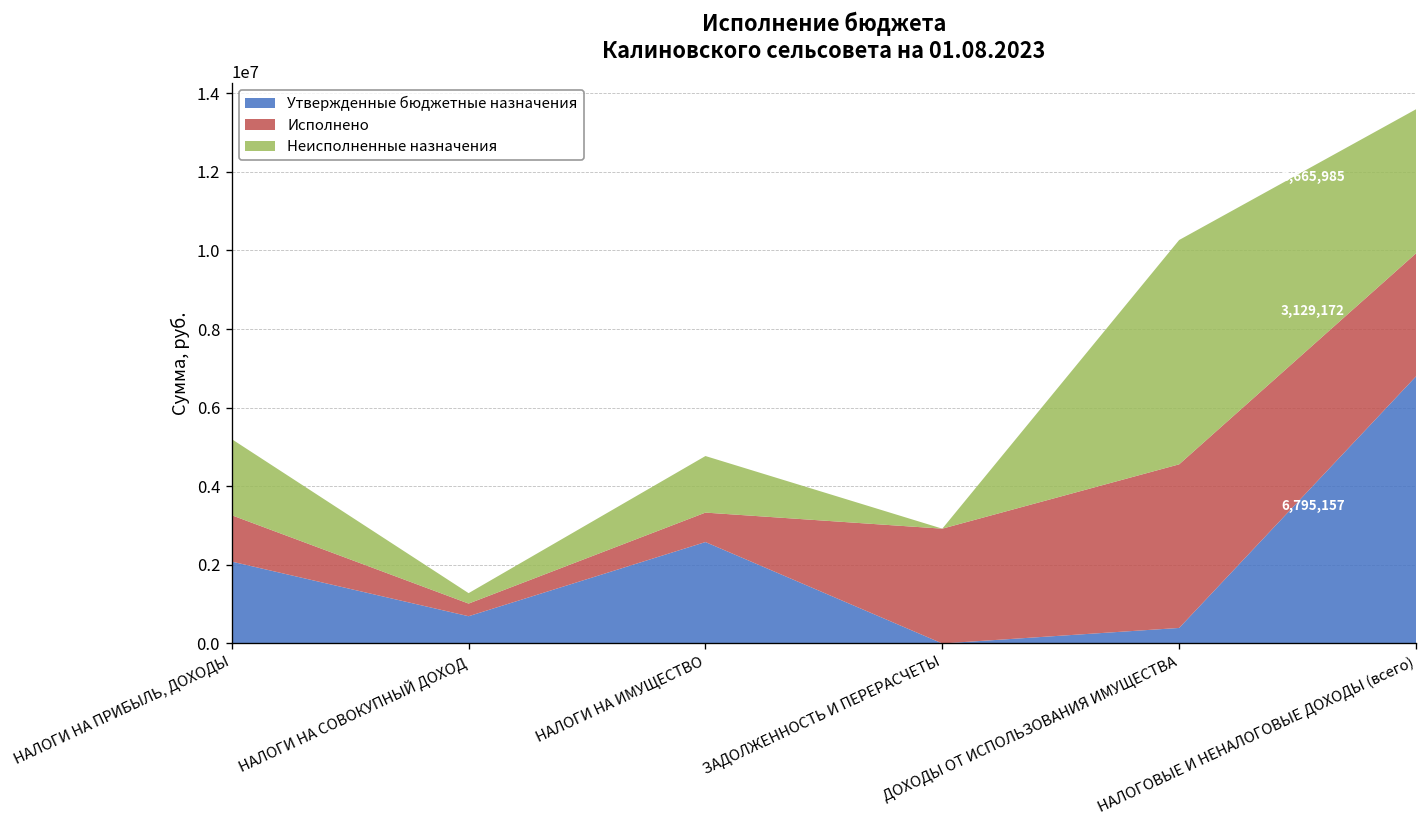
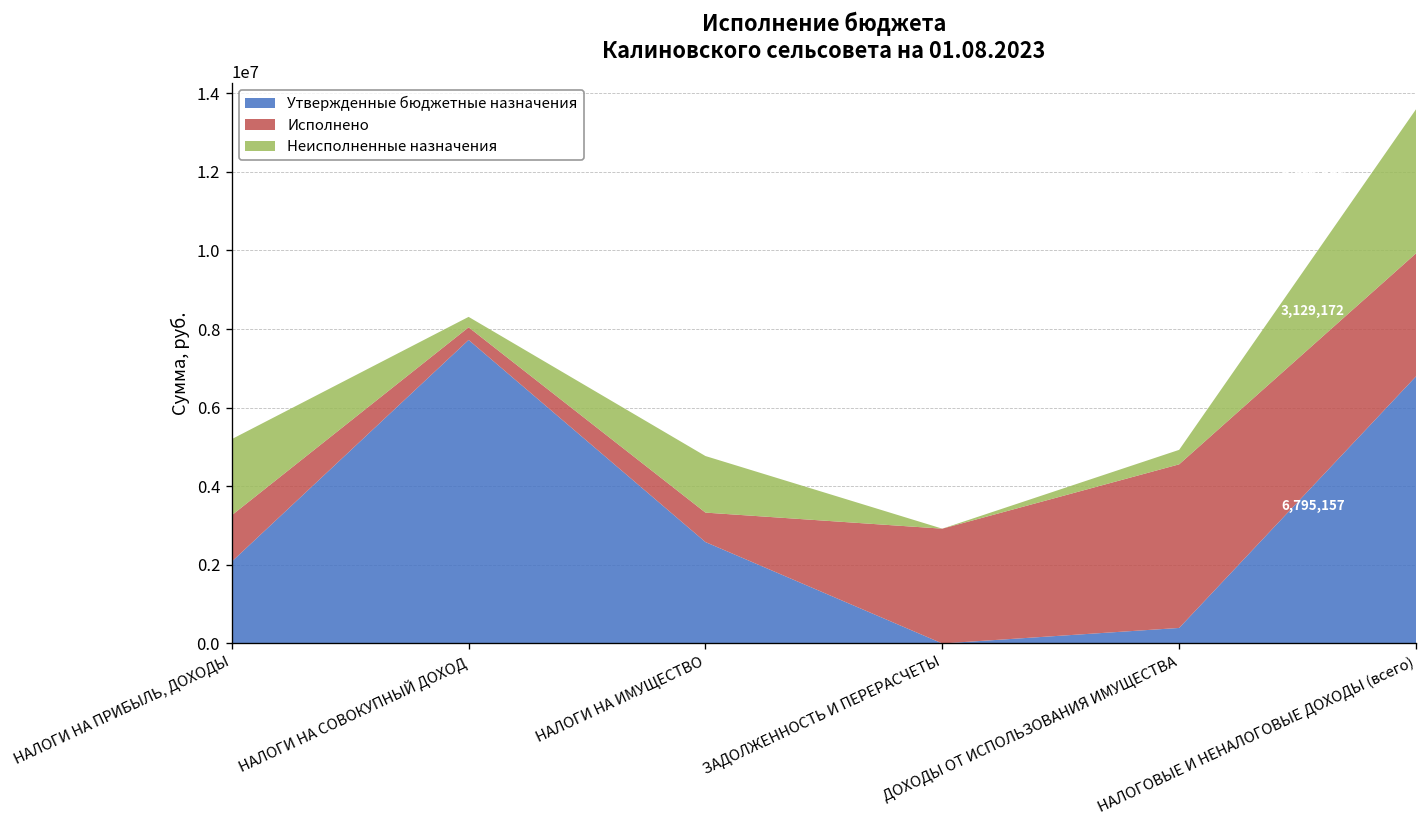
  {
    "Утвержденные бюджетные назначения": {
      "НАЛОГИ НА ПРИБЫЛЬ, ДОХОДЫ": 2100000,
-     "НАЛОГИ НА СОВОКУПНЫЙ ДОХОД": 700000,
+     "НАЛОГИ НА СОВОКУПНЫЙ ДОХОД": 7700000,
      "НАЛОГИ НА ИМУЩЕСТВО": 2600000,
      "ЗАДОЛЖЕННОСТЬ И ПЕРЕРАСЧЕТЫ": 0,
      "ДОХОДЫ ОТ ИСПОЛЬЗОВАНИЯ ИМУЩЕСТВА": 400000,
      "НАЛОГОВЫЕ И НЕНАЛОГОВЫЕ ДОХОДЫ (всего)": 6800000
    },
    "Исполнено": {
      "НАЛОГИ НА ПРИБЫЛЬ, ДОХОДЫ": 1200000,
      "НАЛОГИ НА СОВОКУПНЫЙ ДОХОД": 300000,
      "НАЛОГИ НА ИМУЩЕСТВО": 700000,
      "ДОХОДЫ ОТ ИСПОЛЬЗОВАНИЯ ИМУЩЕСТВА": 4200000,
      "НАЛОГОВЫЕ И НЕНАЛОГОВЫЕ ДОХОДЫ (всего)": 3100000
    },
    "Неисполненные назначения": {
      "НАЛОГИ НА ПРИБЫЛЬ, ДОХОДЫ": 1900000,
      "НАЛОГИ НА СОВОКУПНЫЙ ДОХОД": 300000,
      "НАЛОГИ НА ИМУЩЕСТВО": 1400000,
-     "ДОХОДЫ ОТ ИСПОЛЬЗОВАНИЯ ИМУЩЕСТВА": 5700000,
+     "ДОХОДЫ ОТ ИСПОЛЬЗОВАНИЯ ИМУЩЕСТВА": 400000,
      "НАЛОГОВЫЕ И НЕНАЛОГОВЫЕ ДОХОДЫ (всего)": 3700000
    }
  }
